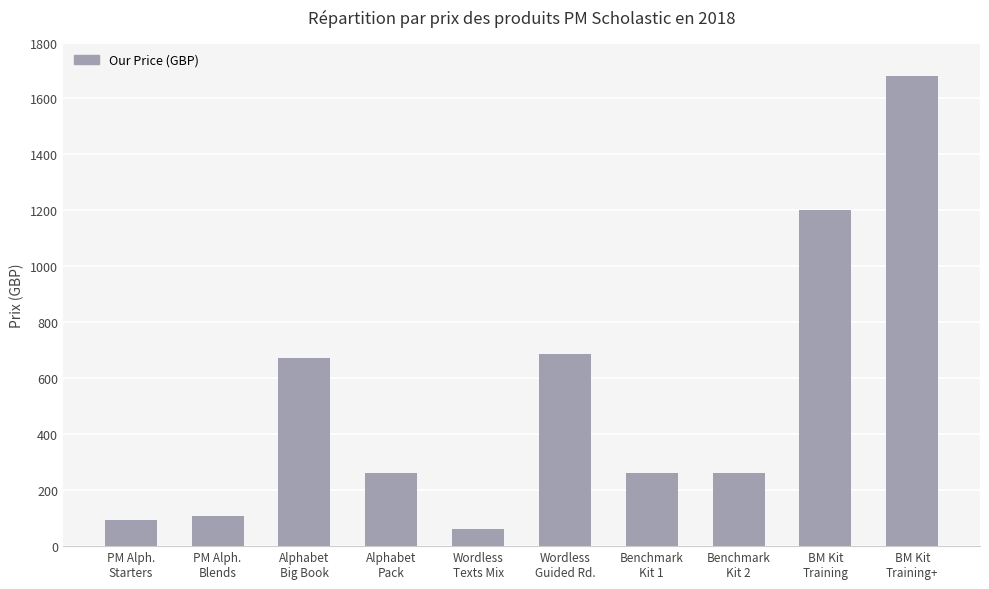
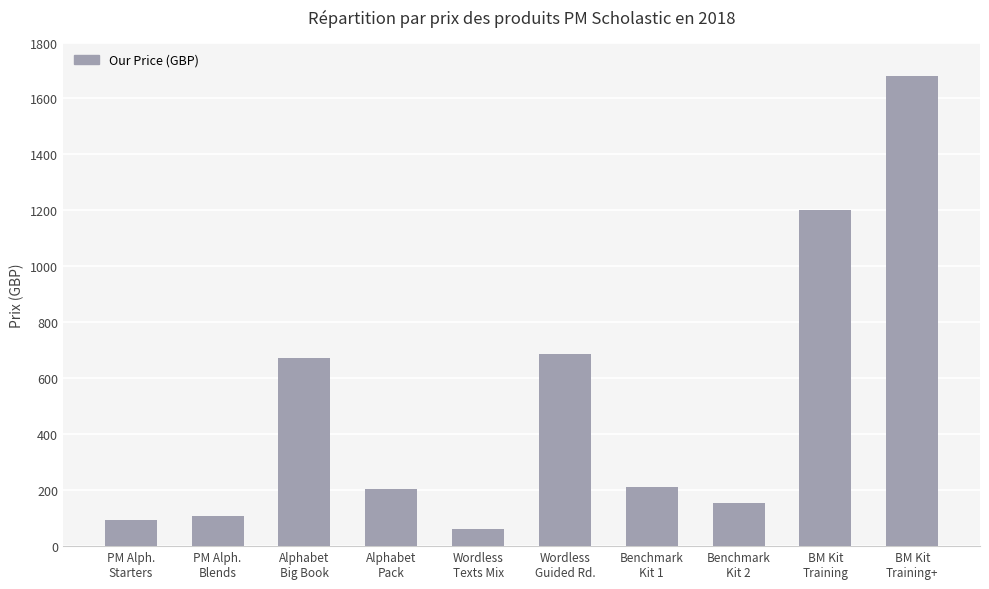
  {
    "PM Alph. Starters": 90,
    "PM Alph. Blends": 110,
    "Alphabet Big Book": 670,
-   "Alphabet Pack": 260,
+   "Alphabet Pack": 200,
    "Wordless Texts Mix": 60,
    "Wordless Guided Rd.": 690,
-   "Benchmark Kit 1": 260,
-   "Benchmark Kit 2": 260,
+   "Benchmark Kit 1": 210,
+   "Benchmark Kit 2": 150,
    "BM Kit Training": 1200,
    "BM Kit Training+": 1680
  }
